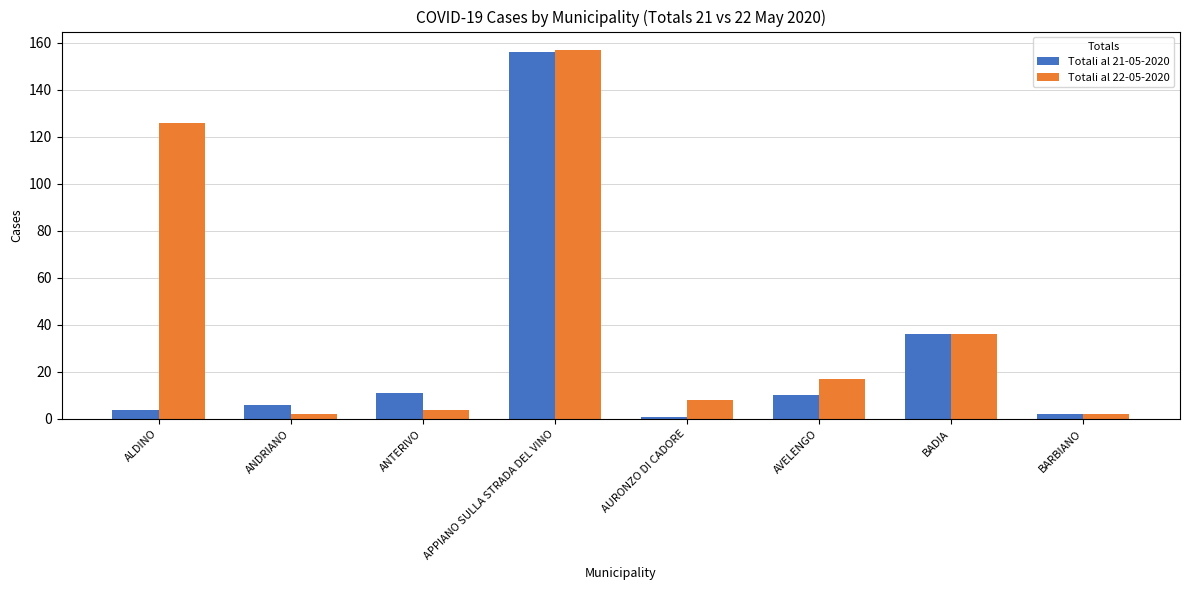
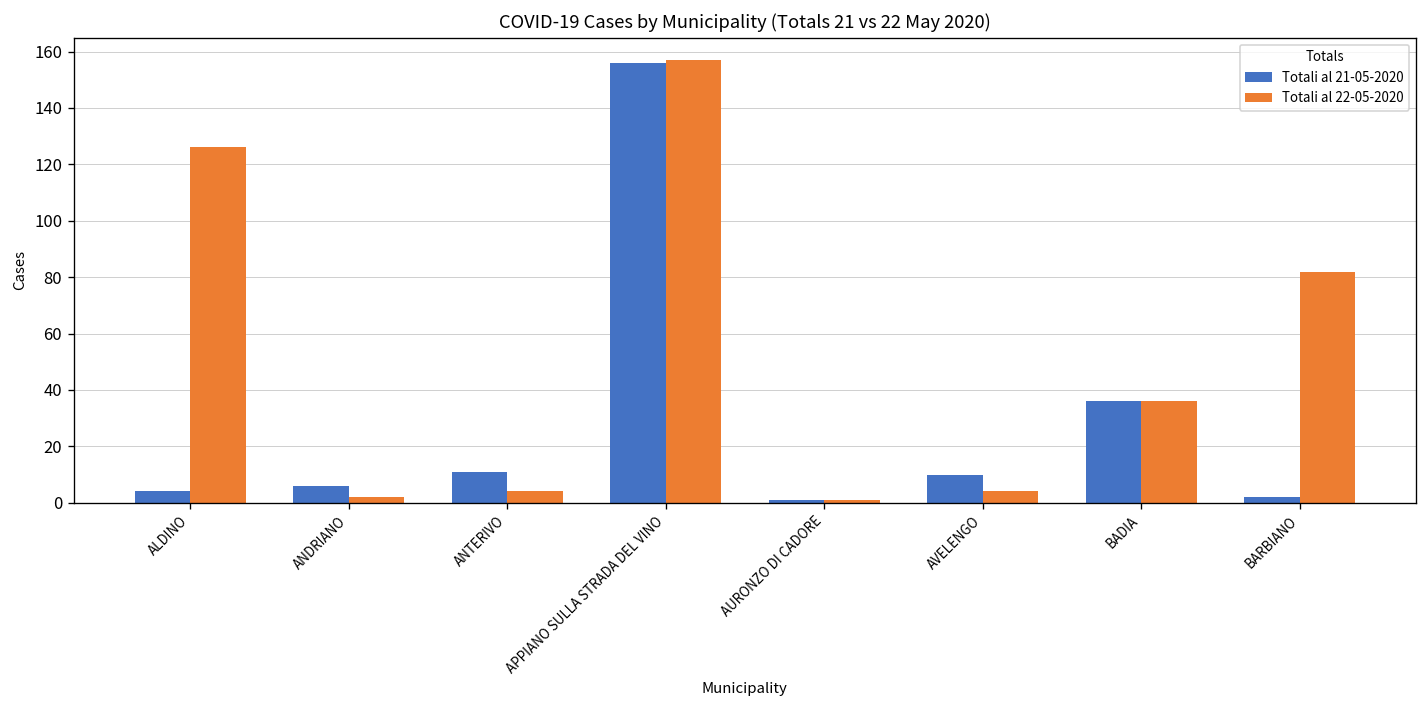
  {
    "Totali al 21-05-2020": {
      "ALDINO": 4,
      "ANDRIANO": 6,
      "ANTERIVO": 11,
      "APPIANO SULLA STRADA DEL VINO": 156,
      "AVELENGO": 10,
      "BADIA": 36,
      "BARBIANO": 2
    },
    "Totali al 22-05-2020": {
      "ALDINO": 126,
      "ANDRIANO": 2,
      "ANTERIVO": 4,
      "APPIANO SULLA STRADA DEL VINO": 157,
-     "AURONZO DI CADORE": 8,
-     "AVELENGO": 17,
+     "AURONZO DI CADORE": 1,
+     "AVELENGO": 4,
      "BADIA": 36,
-     "BARBIANO": 2
+     "BARBIANO": 82
    }
  }
